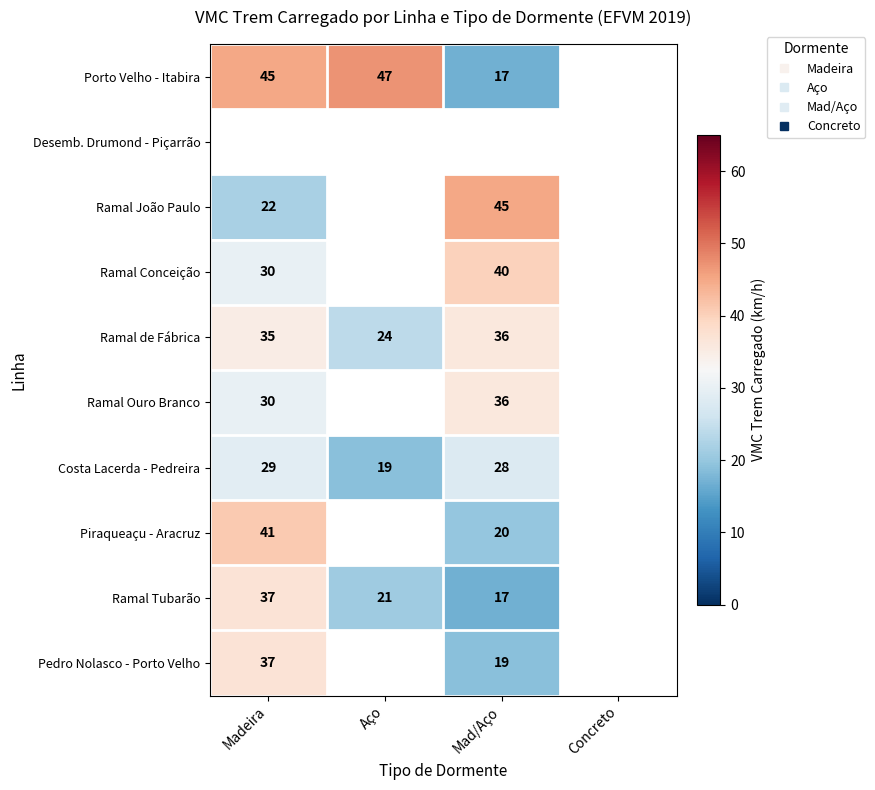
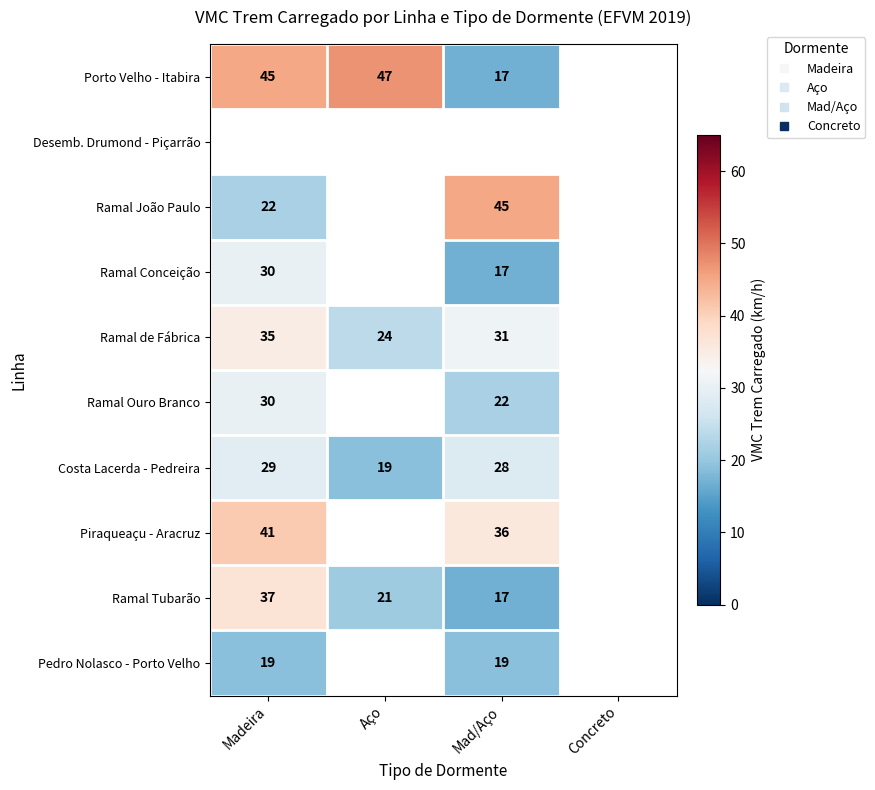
  {
    "Porto Velho - Itabira": {
      "Madeira": 45,
      "Aço": 47,
      "Mad/Aço": 17
    },
    "Ramal João Paulo": {
      "Madeira": 22,
      "Mad/Aço": 45
    },
    "Ramal Conceição": {
      "Madeira": 30,
-     "Mad/Aço": 40
+     "Mad/Aço": 17
    },
    "Ramal de Fábrica": {
      "Madeira": 35,
      "Aço": 24,
-     "Mad/Aço": 36
+     "Mad/Aço": 31
    },
    "Ramal Ouro Branco": {
      "Madeira": 30,
-     "Mad/Aço": 36
+     "Mad/Aço": 22
    },
    "Costa Lacerda - Pedreira": {
      "Madeira": 29,
      "Aço": 19,
      "Mad/Aço": 28
    },
    "Piraqueaçu - Aracruz": {
      "Madeira": 41,
-     "Mad/Aço": 20
+     "Mad/Aço": 36
    },
    "Ramal Tubarão": {
      "Madeira": 37,
      "Aço": 21,
      "Mad/Aço": 17
    },
    "Pedro Nolasco - Porto Velho": {
-     "Madeira": 37,
+     "Madeira": 19,
      "Mad/Aço": 19
    }
  }
